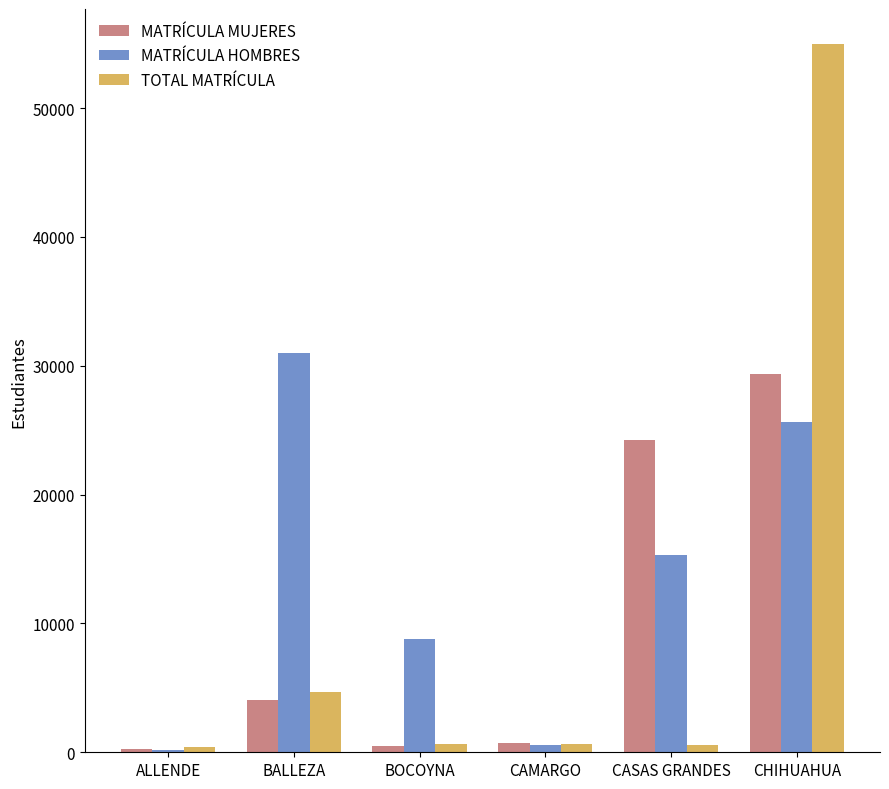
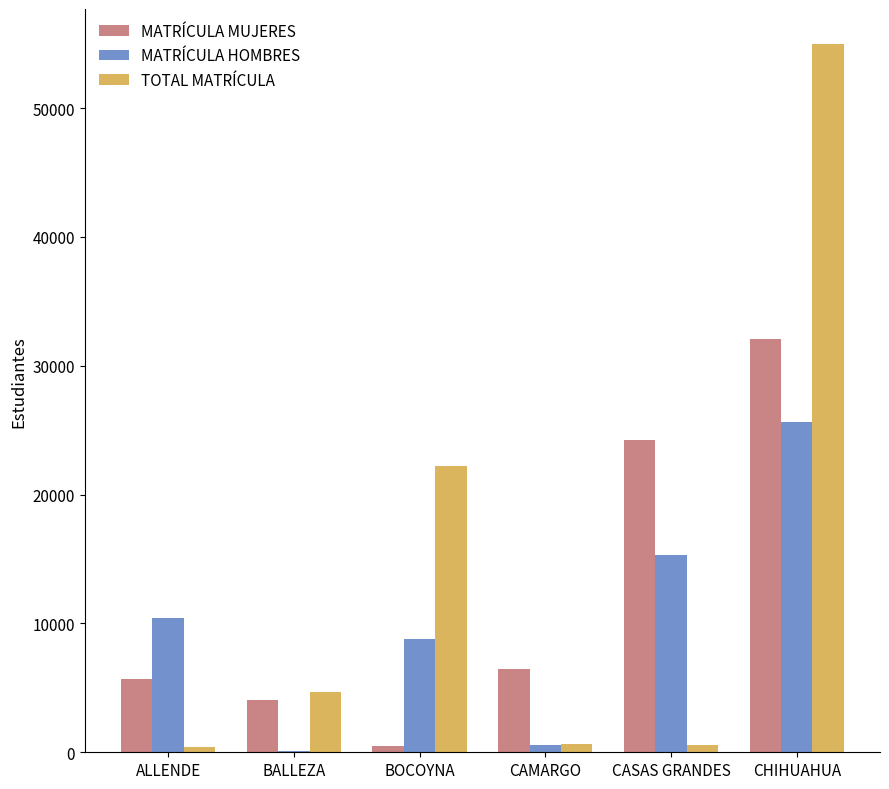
  {
    "MATRÍCULA MUJERES": {
-     "ALLENDE": 300,
+     "ALLENDE": 5700,
      "BALLEZA": 4100,
      "BOCOYNA": 500,
-     "CAMARGO": 700,
+     "CAMARGO": 6500,
      "CASAS GRANDES": 24200,
-     "CHIHUAHUA": 29300
+     "CHIHUAHUA": 32000
    },
    "MATRÍCULA HOMBRES": {
-     "ALLENDE": 200,
-     "BALLEZA": 31000,
+     "ALLENDE": 10400,
+     "BALLEZA": 100,
      "BOCOYNA": 8800,
      "CAMARGO": 600,
      "CASAS GRANDES": 15300,
      "CHIHUAHUA": 25600
    },
    "TOTAL MATRÍCULA": {
      "ALLENDE": 400,
      "BALLEZA": 4700,
-     "BOCOYNA": 600,
+     "BOCOYNA": 22200,
      "CAMARGO": 600,
      "CASAS GRANDES": 600,
      "CHIHUAHUA": 54900
    }
  }
